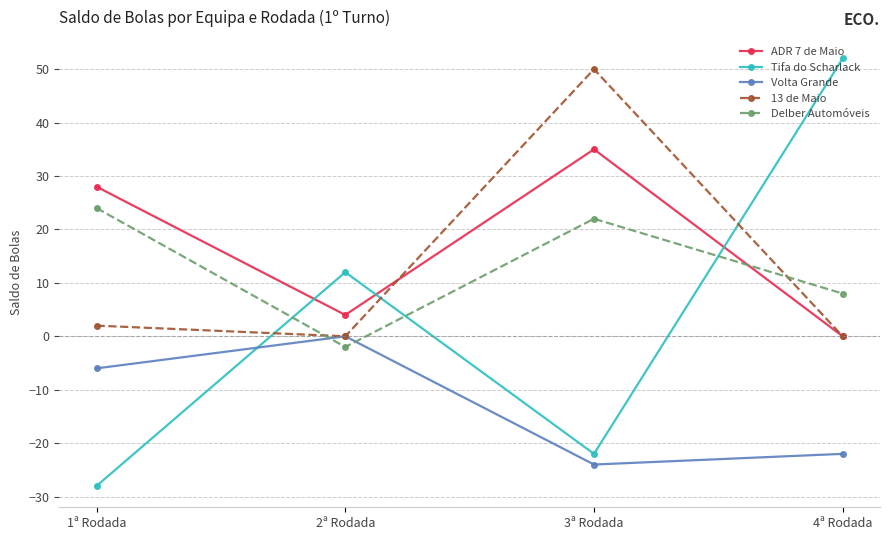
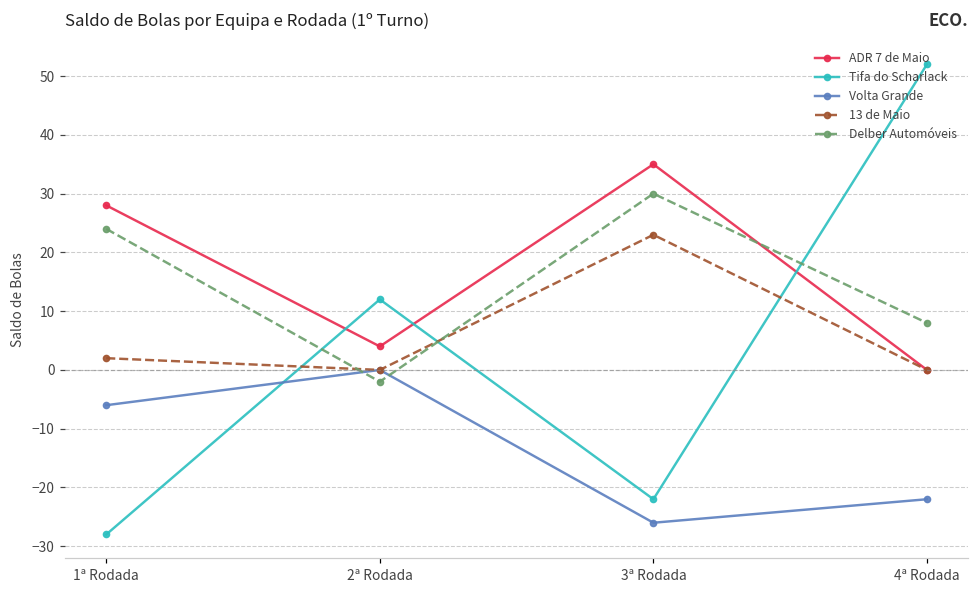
  {
    "ADR 7 de Maio": {
      "1ª Rodada": 28,
      "2ª Rodada": 4,
      "3ª Rodada": 35
    },
    "Tifa do Scharlack": {
      "1ª Rodada": -28,
      "2ª Rodada": 12,
      "3ª Rodada": -22,
      "4ª Rodada": 52
    },
    "Volta Grande": {
      "1ª Rodada": -6,
-     "3ª Rodada": -24,
+     "3ª Rodada": -26,
      "4ª Rodada": -22
    },
    "13 de Maio": {
      "1ª Rodada": 2,
-     "3ª Rodada": 50
+     "3ª Rodada": 23
    },
    "Delber Automóveis": {
      "1ª Rodada": 24,
      "2ª Rodada": -2,
-     "3ª Rodada": 22,
+     "3ª Rodada": 30,
      "4ª Rodada": 8
    }
  }
